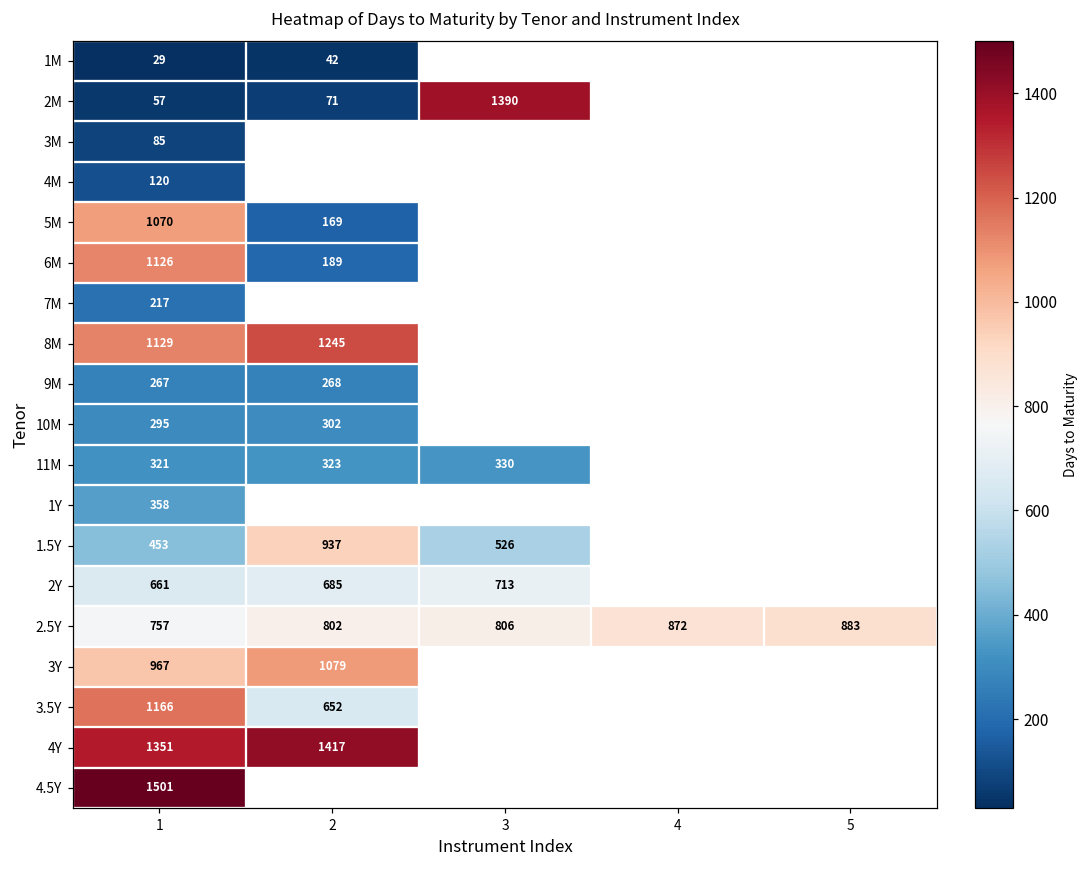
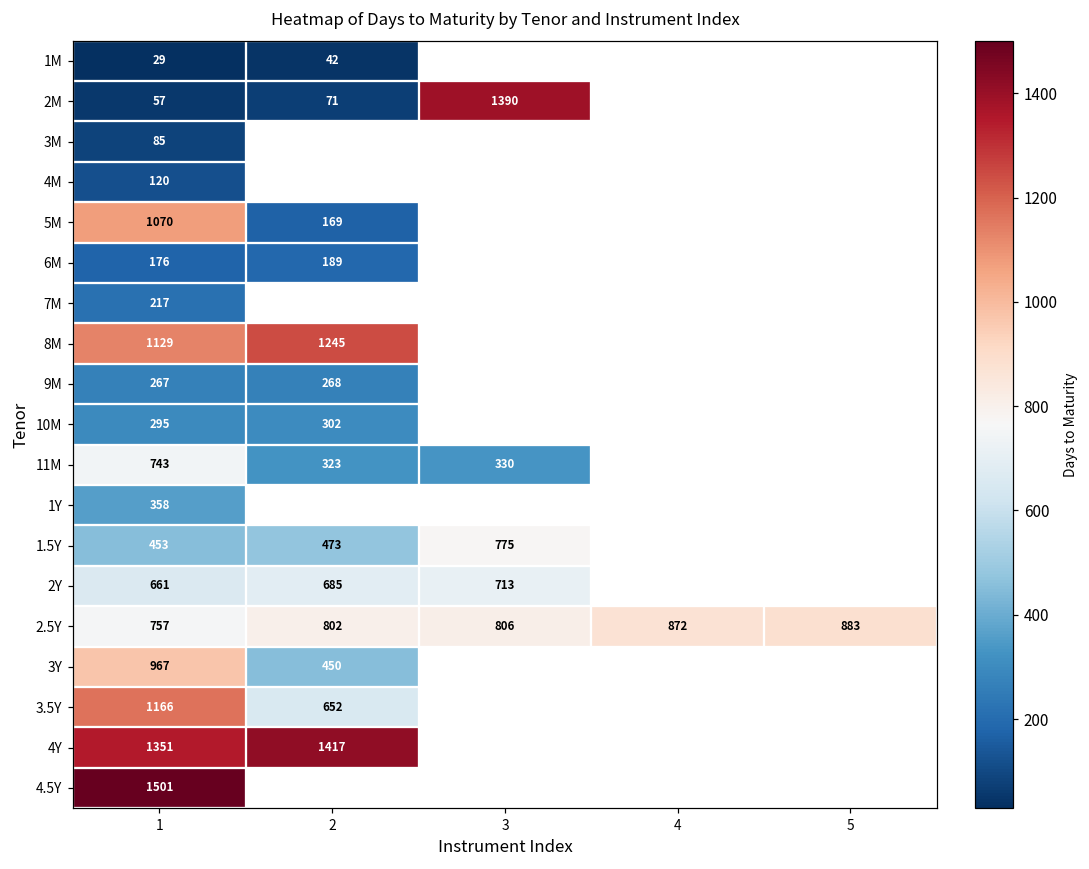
  {
    "1M": {
      "1": 29,
      "2": 42
    },
    "2M": {
      "1": 57,
      "2": 71,
      "3": 1390
    },
    "3M": {
      "1": 85
    },
    "4M": {
      "1": 120
    },
    "5M": {
      "1": 1070,
      "2": 169
    },
    "6M": {
-     "1": 1126,
+     "1": 176,
      "2": 189
    },
    "7M": {
      "1": 217
    },
    "8M": {
      "1": 1129,
      "2": 1245
    },
    "9M": {
      "1": 267,
      "2": 268
    },
    "10M": {
      "1": 295,
      "2": 302
    },
    "11M": {
-     "1": 321,
+     "1": 743,
      "2": 323,
      "3": 330
    },
    "1Y": {
      "1": 358
    },
    "1.5Y": {
      "1": 453,
-     "2": 937,
-     "3": 526
+     "2": 473,
+     "3": 775
    },
    "2Y": {
      "1": 661,
      "2": 685,
      "3": 713
    },
    "2.5Y": {
      "1": 757,
      "2": 802,
      "3": 806,
      "4": 872,
      "5": 883
    },
    "3Y": {
      "1": 967,
-     "2": 1079
+     "2": 450
    },
    "3.5Y": {
      "1": 1166,
      "2": 652
    },
    "4Y": {
      "1": 1351,
      "2": 1417
    },
    "4.5Y": {
      "1": 1501
    }
  }
